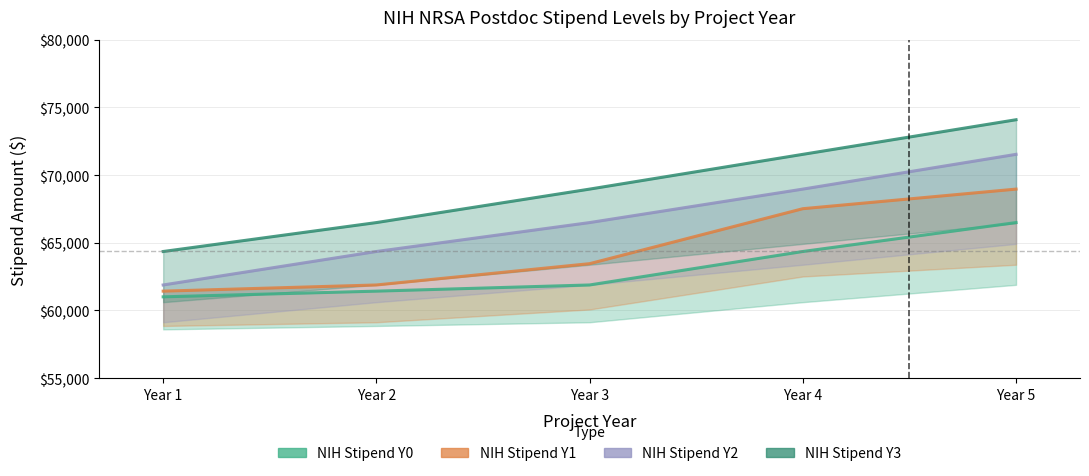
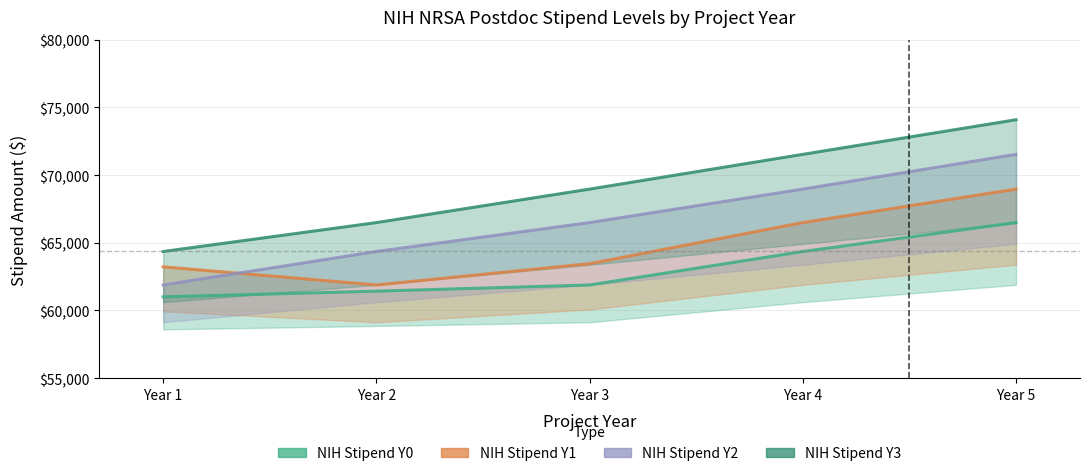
  {
    "NIH Stipend Y1": {
-     "Year 1": "$61,400",
+     "Year 1": "$63,200",
      "Year 2": "$61,900",
      "Year 3": "$63,500",
-     "Year 4": "$67,500",
+     "Year 4": "$66,500",
      "Year 5": "$69,000"
    }
  }
